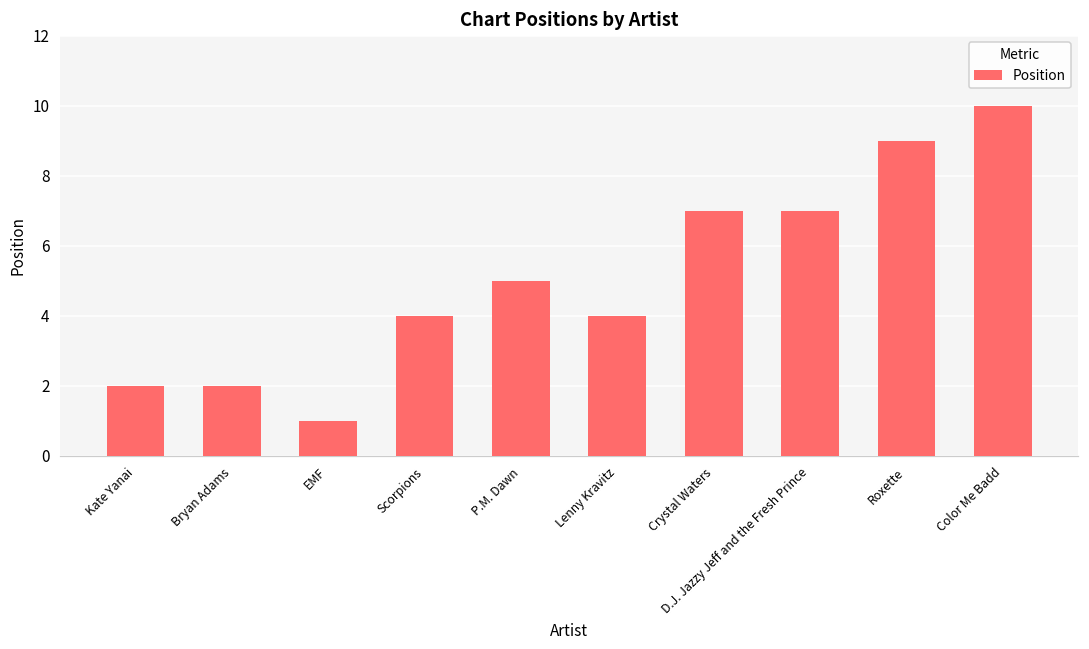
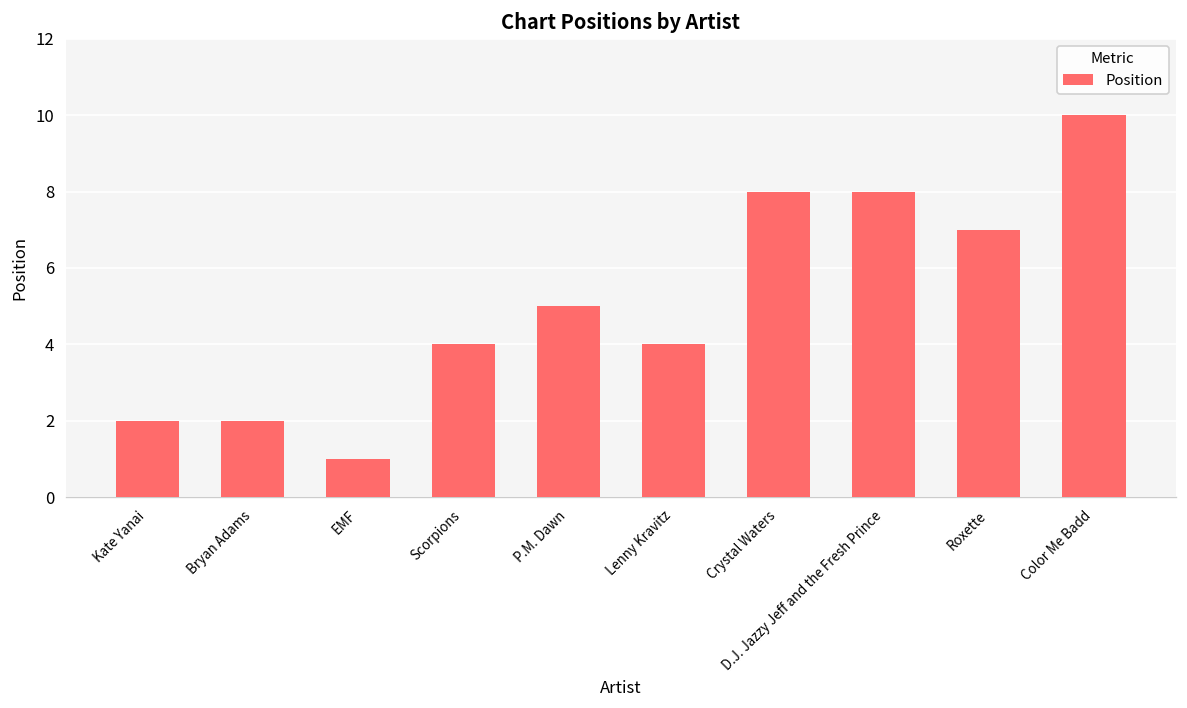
  {
    "Kate Yanai": 2,
    "Bryan Adams": 2,
    "EMF": 1,
    "Scorpions": 4,
    "P.M. Dawn": 5,
    "Lenny Kravitz": 4,
-   "Crystal Waters": 7,
-   "D.J. Jazzy Jeff and the Fresh Prince": 7,
-   "Roxette": 9,
+   "Crystal Waters": 8,
+   "D.J. Jazzy Jeff and the Fresh Prince": 8,
+   "Roxette": 7,
    "Color Me Badd": 10
  }
